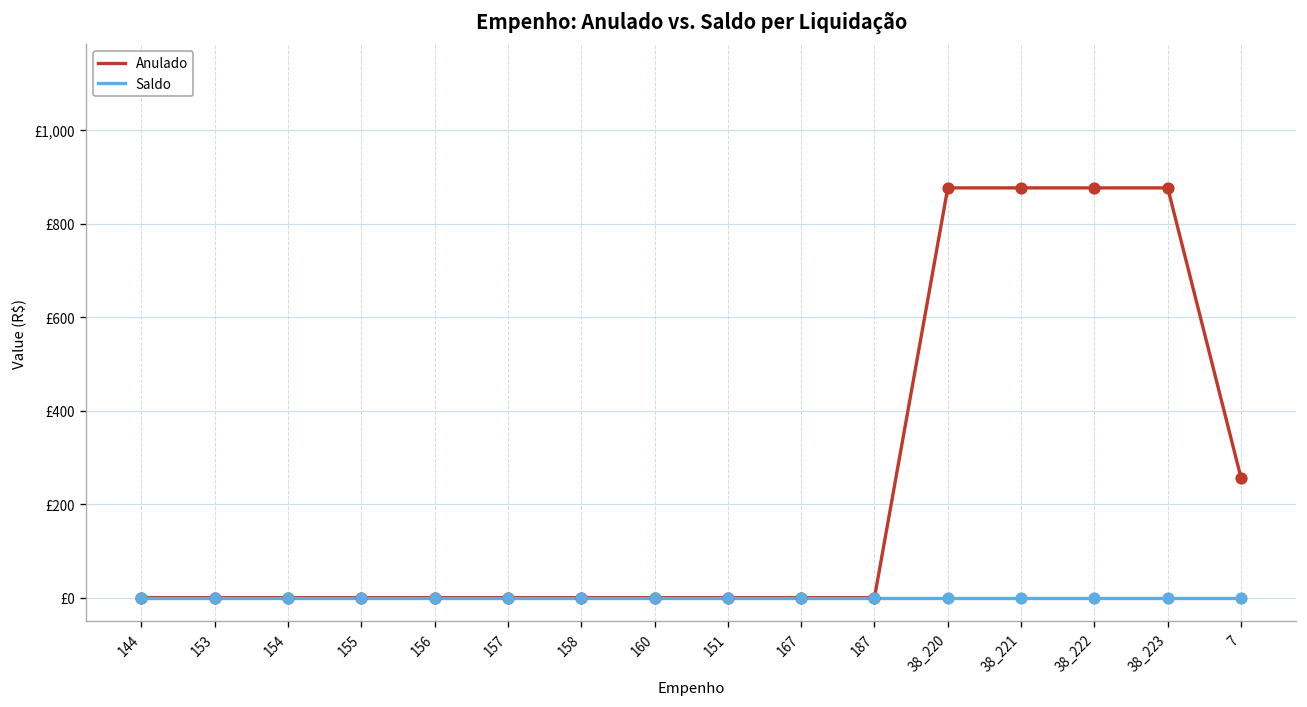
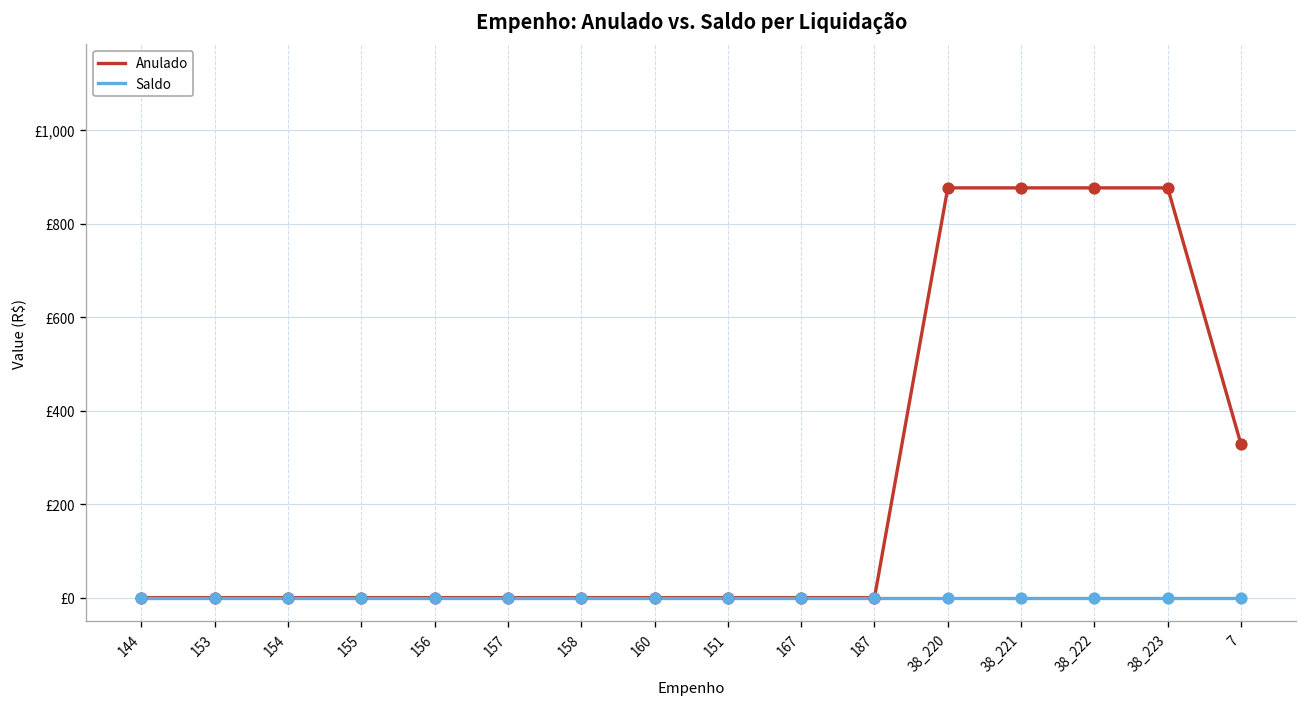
  {
    "Anulado": {
      "38_220": "£880",
      "38_221": "£880",
      "38_222": "£880",
      "38_223": "£880",
-     "7": "£260"
+     "7": "£330"
    },
    "Saldo": {
      "38_220": "£0",
      "38_221": "£0",
      "38_222": "£0",
      "38_223": "£0",
      "7": "£0"
    }
  }
